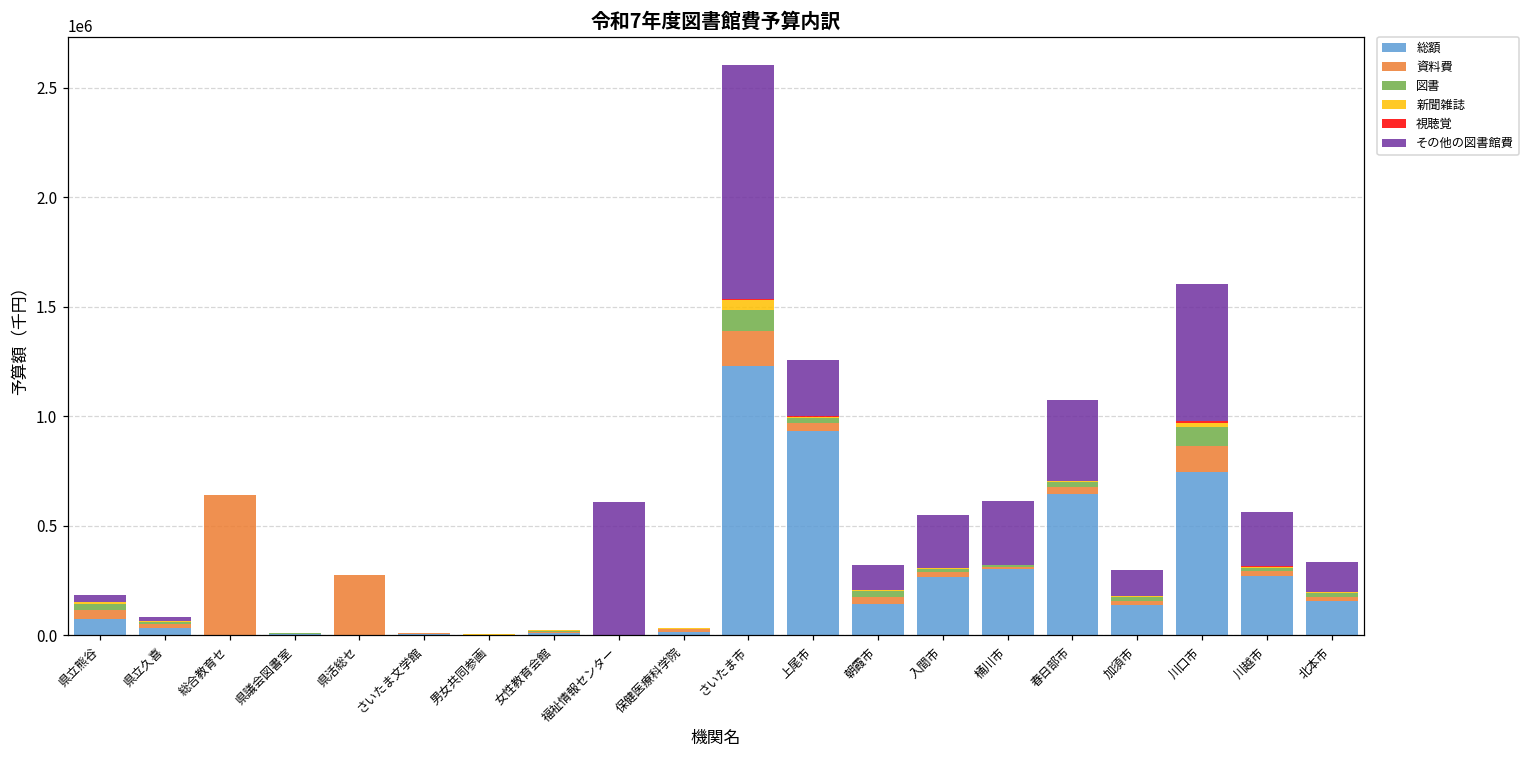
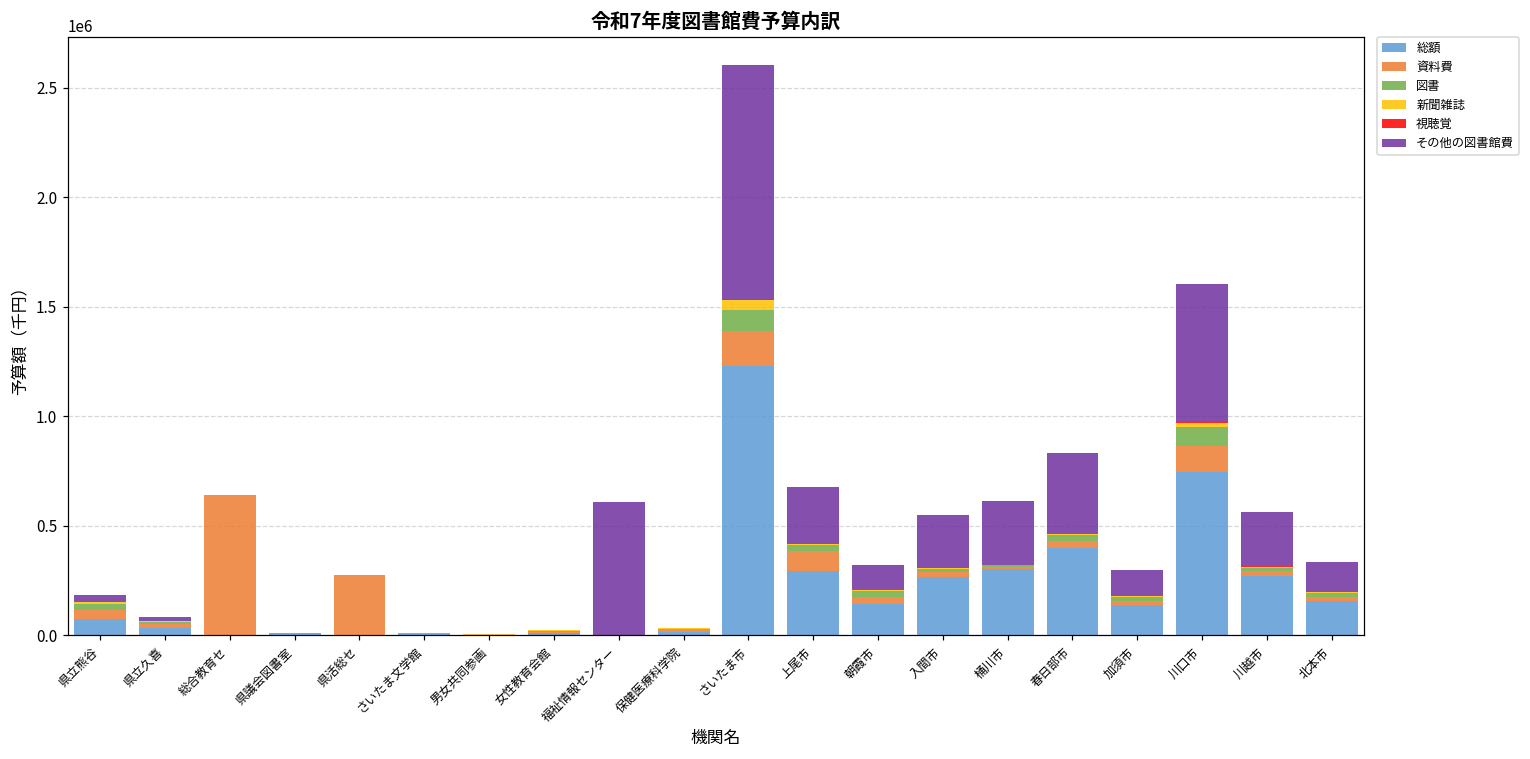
  {
    "総額": {
      "県立熊谷": 70000,
      "県立久喜": 30000,
      "保健医療科学院": 10000,
      "さいたま市": 1230000,
-     "上尾市": 930000,
+     "上尾市": 290000,
      "朝霞市": 140000,
      "入間市": 260000,
      "桶川市": 300000,
-     "春日部市": 640000,
+     "春日部市": 400000,
      "加須市": 140000,
      "川口市": 740000,
      "川越市": 270000,
      "北本市": 160000
    },
    "資料費": {
      "県立熊谷": 40000,
      "県立久喜": 20000,
      "総合教育セ": 640000,
      "県活総セ": 270000,
      "保健医療科学院": 10000,
      "さいたま市": 160000,
-     "上尾市": 30000,
+     "上尾市": 90000,
      "朝霞市": 30000,
      "入間市": 20000,
      "春日部市": 30000,
      "加須市": 20000,
      "川口市": 120000,
      "川越市": 20000,
      "北本市": 20000
    },
    "図書": {
      "県立熊谷": 30000,
      "さいたま文学館": 0,
      "さいたま市": 100000,
      "上尾市": 30000,
      "朝霞市": 30000,
      "入間市": 20000,
      "春日部市": 20000,
      "加須市": 10000,
      "川口市": 90000,
      "川越市": 10000,
      "北本市": 20000
    },
    "新聞雑誌": {
      "さいたま文学館": 0,
      "さいたま市": 50000,
      "川口市": 20000
    },
    "視聴覚": {
      "県立久喜": 0,
      "総合教育セ": 0,
      "県議会図書室": 0,
      "県活総セ": 0,
      "さいたま文学館": 0,
      "男女共同参画": 0,
      "女性教育会館": 0,
      "福祉情報センター": 0,
      "保健医療科学院": 0,
      "入間市": 0,
      "桶川市": 0
    },
    "その他の図書館費": {
      "県立熊谷": 30000,
      "県立久喜": 20000,
      "総合教育セ": 0,
      "県議会図書室": 0,
      "県活総セ": 0,
      "さいたま文学館": 0,
      "福祉情報センター": 600000,
      "さいたま市": 1070000,
      "上尾市": 260000,
      "朝霞市": 110000,
      "入間市": 240000,
      "桶川市": 290000,
      "春日部市": 370000,
      "加須市": 120000,
      "川口市": 620000,
      "川越市": 250000,
      "北本市": 140000
    }
  }
